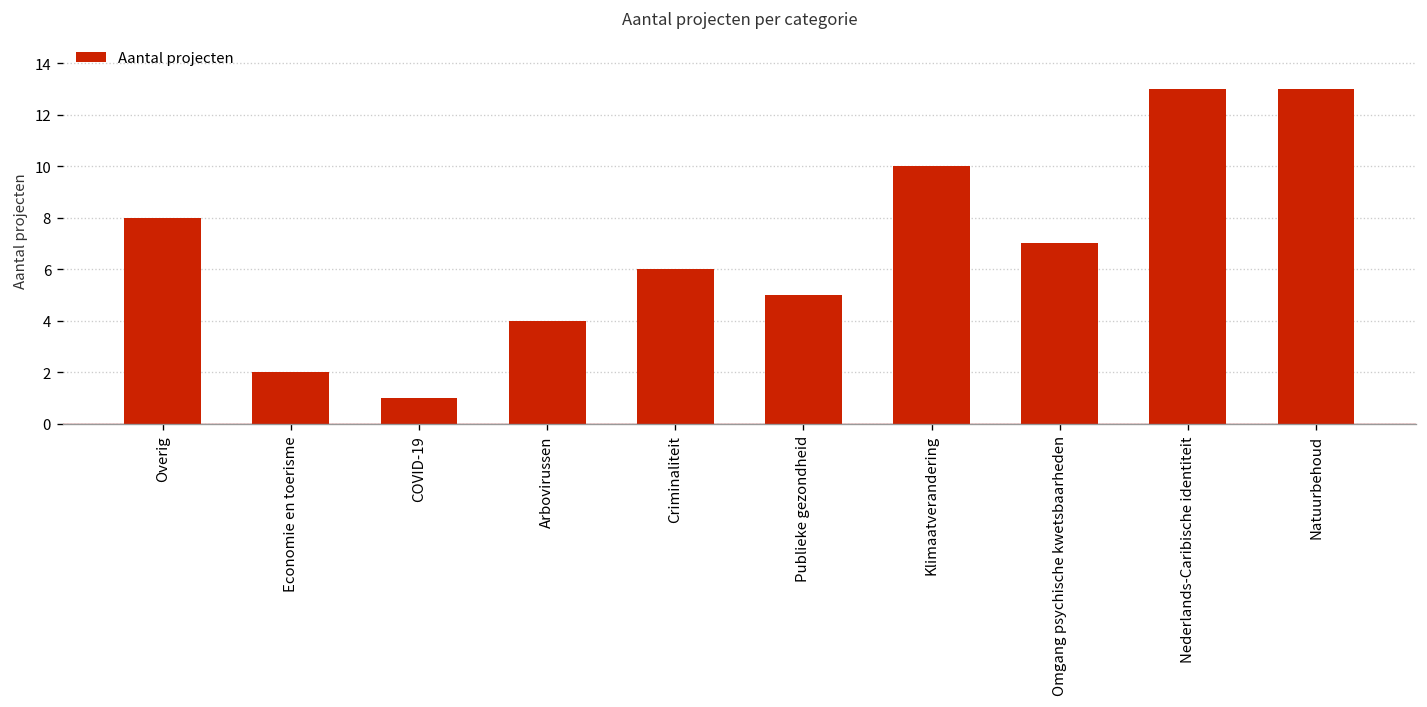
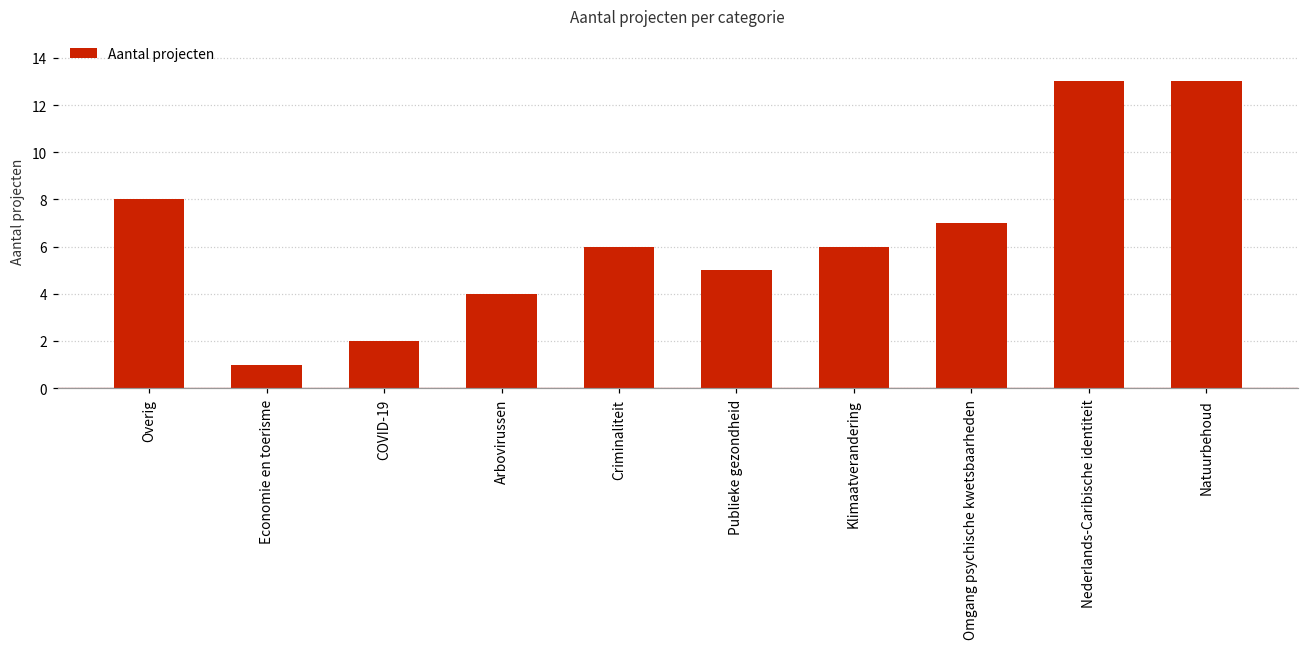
  {
    "Overig": 8,
-   "Economie en toerisme": 2,
-   "COVID-19": 1,
+   "Economie en toerisme": 1,
+   "COVID-19": 2,
    "Arbovirussen": 4,
    "Criminaliteit": 6,
    "Publieke gezondheid": 5,
-   "Klimaatverandering": 10,
+   "Klimaatverandering": 6,
    "Omgang psychische kwetsbaarheden": 7,
    "Nederlands-Caribische identiteit": 13,
    "Natuurbehoud": 13
  }
